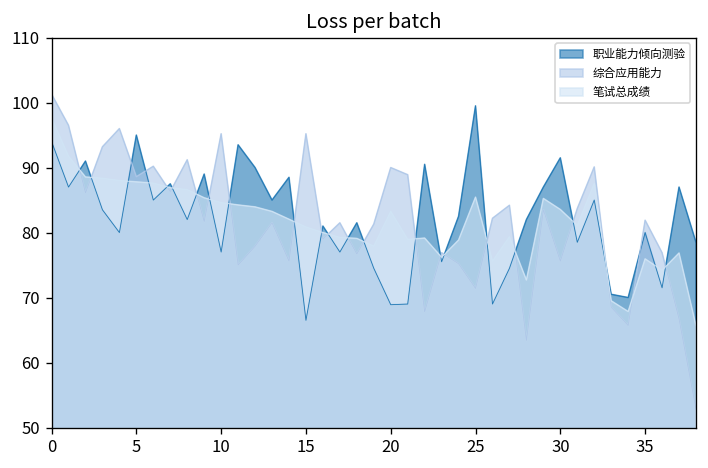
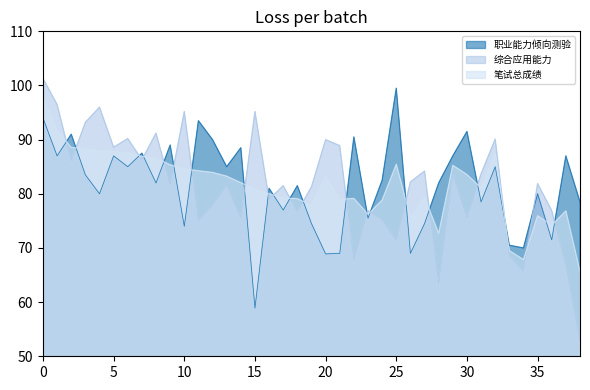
  {
    "职业能力倾向测验": {
      "0": 94,
-     "5": 95,
-     "10": 77,
-     "15": 67,
+     "5": 87,
+     "10": 74,
+     "15": 59,
      "20": 69,
      "25": 100,
      "30": 92,
      "35": 80
    }
  }
